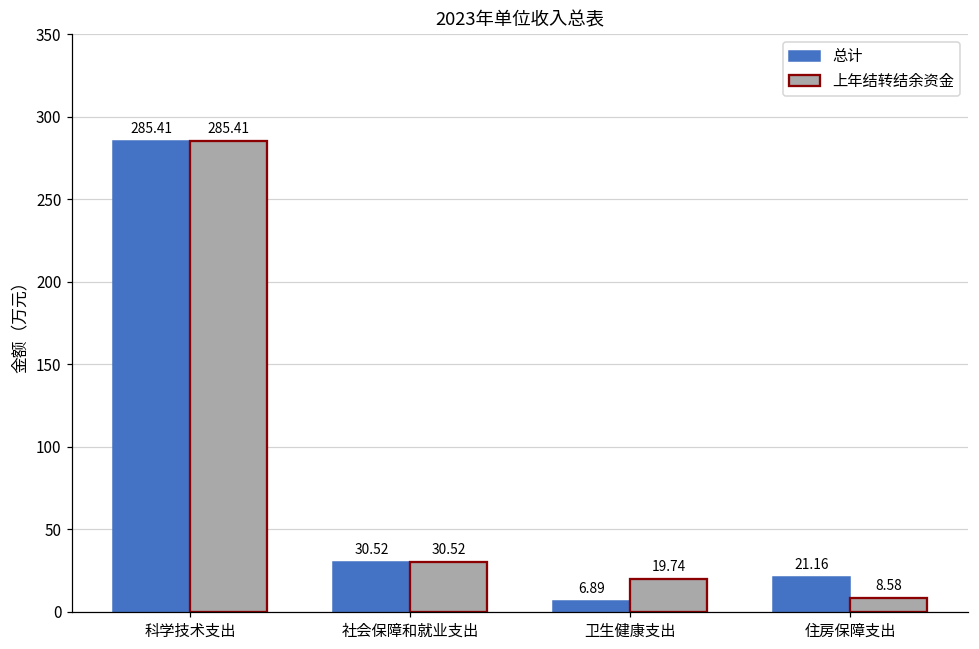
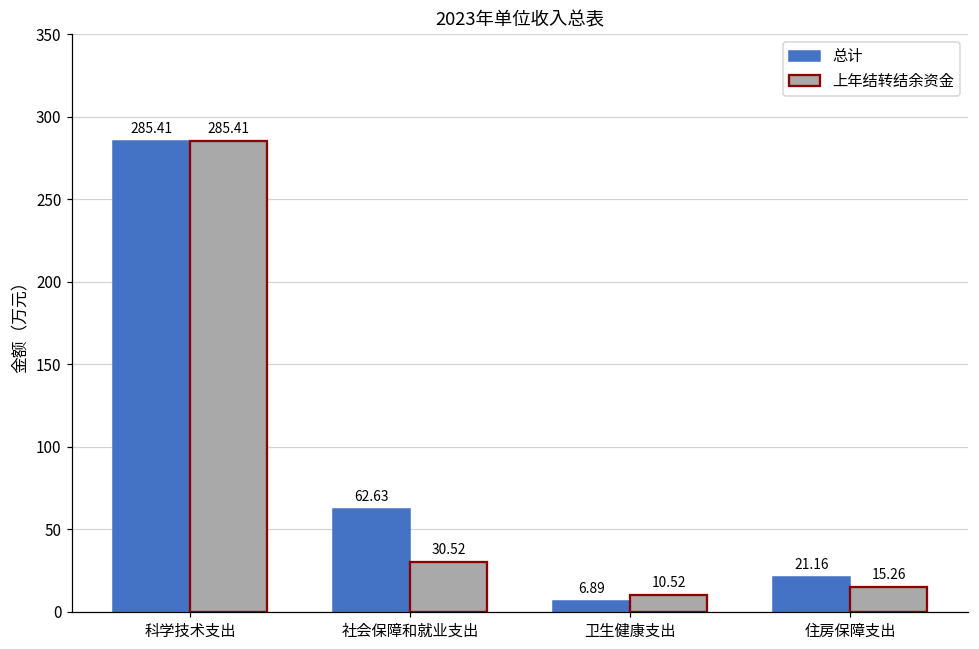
  {
    "总计": {
      "科学技术支出": 285.41,
-     "社会保障和就业支出": 30.52,
+     "社会保障和就业支出": 62.63,
      "卫生健康支出": 6.89,
      "住房保障支出": 21.16
    },
    "上年结转结余资金": {
      "科学技术支出": 285.41,
      "社会保障和就业支出": 30.52,
-     "卫生健康支出": 19.74,
-     "住房保障支出": 8.58
+     "卫生健康支出": 10.52,
+     "住房保障支出": 15.26
    }
  }
